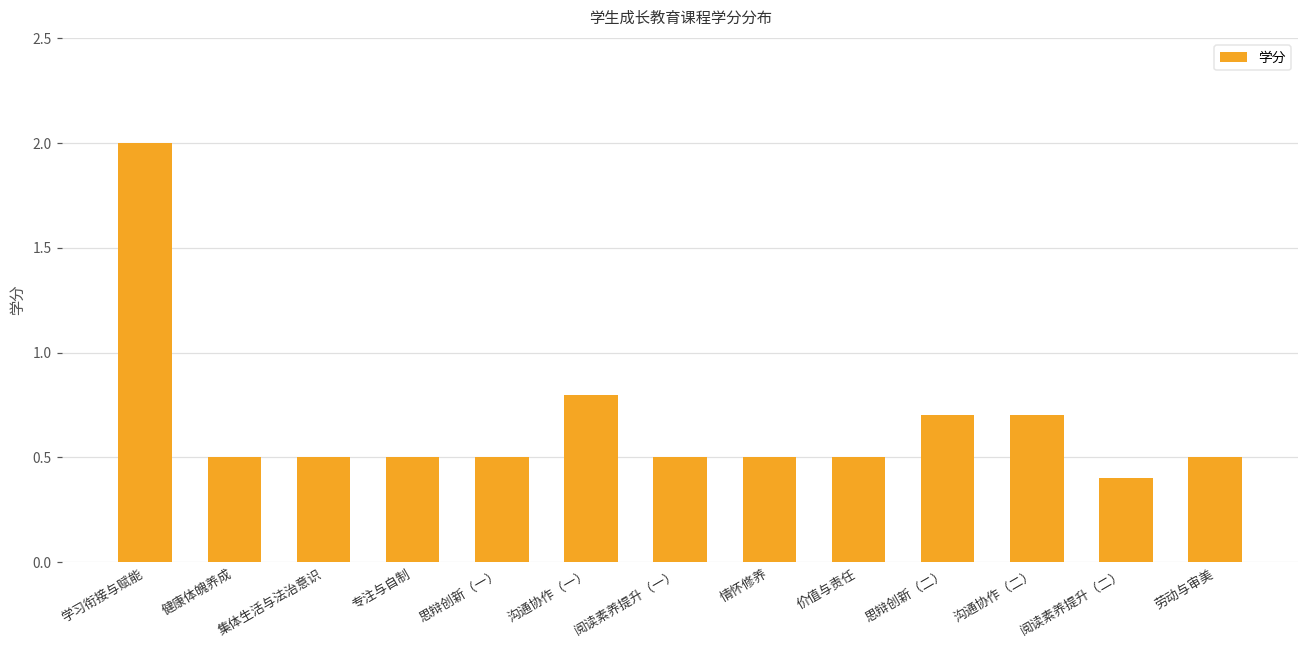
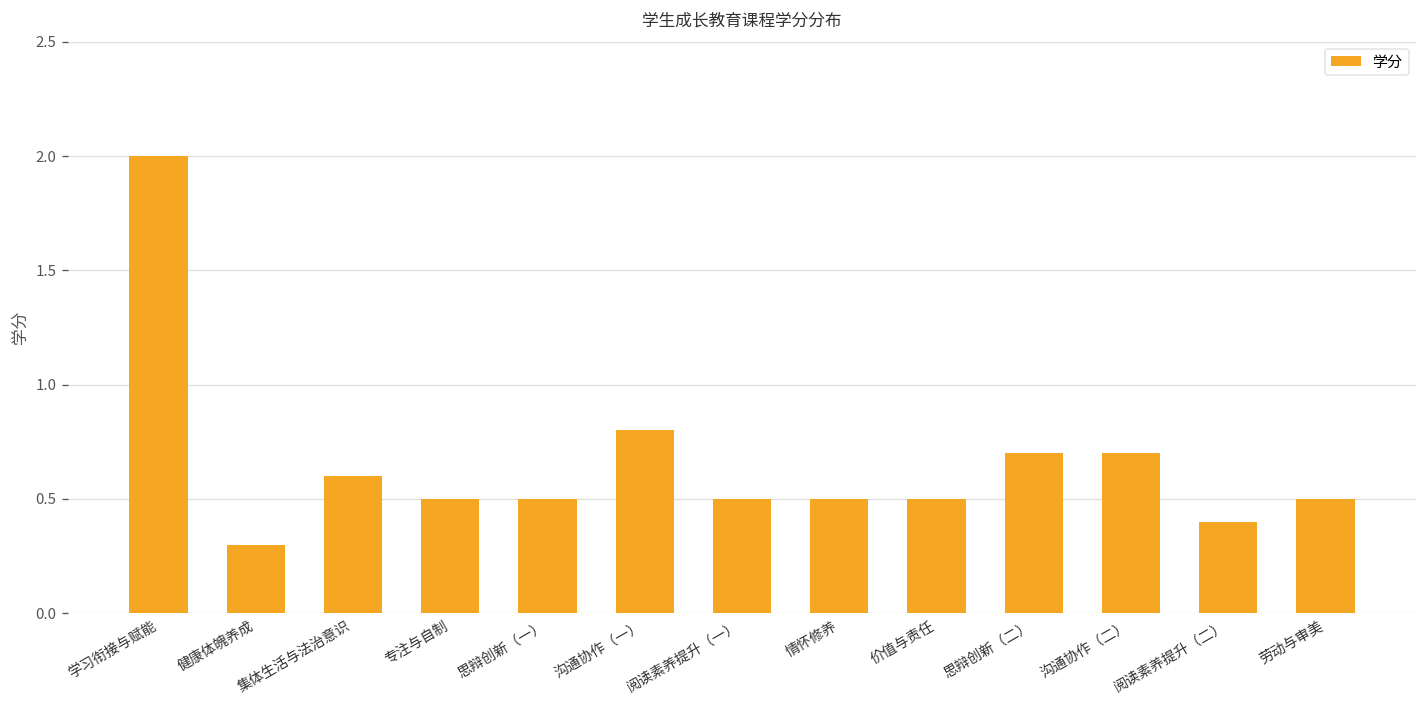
  {
    "学习衔接与赋能": 2.0,
-   "健康体魄养成": 0.5,
-   "集体生活与法治意识": 0.5,
+   "健康体魄养成": 0.3,
+   "集体生活与法治意识": 0.6,
    "专注与自制": 0.5,
    "思辩创新（一）": 0.5,
    "沟通协作（一）": 0.8,
    "阅读素养提升（一）": 0.5,
    "情怀修养": 0.5,
    "价值与责任": 0.5,
    "思辩创新（二）": 0.7,
    "沟通协作（二）": 0.7,
    "阅读素养提升（二）": 0.4,
    "劳动与审美": 0.5
  }
